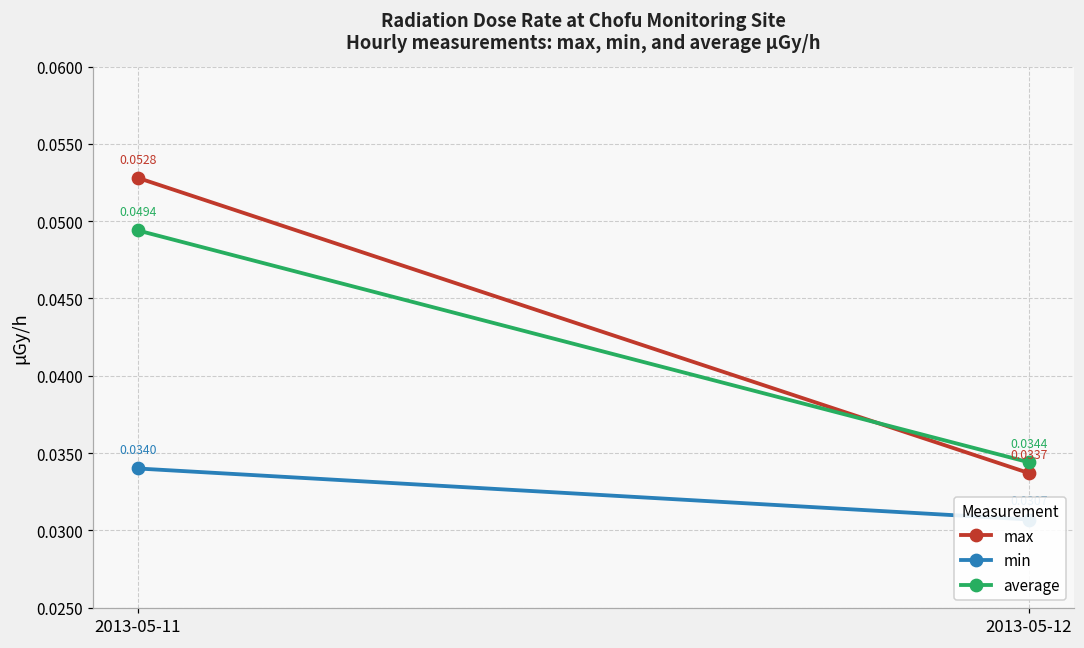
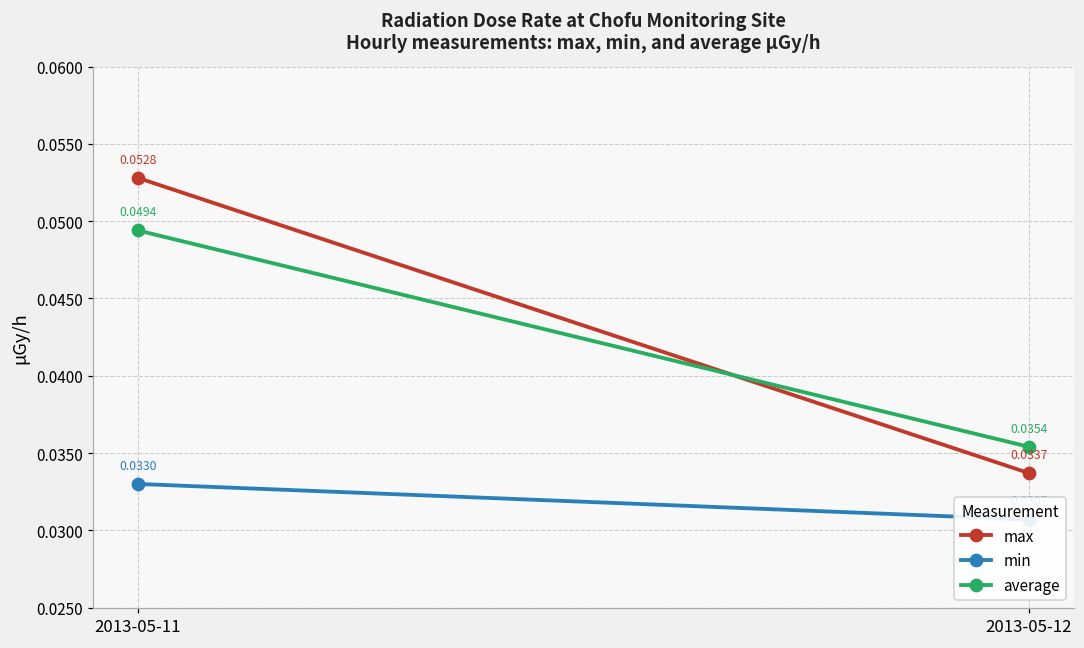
  {
    "max": {
      "2013-05-11": 0.0528,
      "2013-05-12": 0.0337
    },
    "min": {
-     "2013-05-11": 0.0340
+     "2013-05-11": 0.0330
    },
    "average": {
      "2013-05-11": 0.0494,
-     "2013-05-12": 0.0344
+     "2013-05-12": 0.0354
    }
  }
